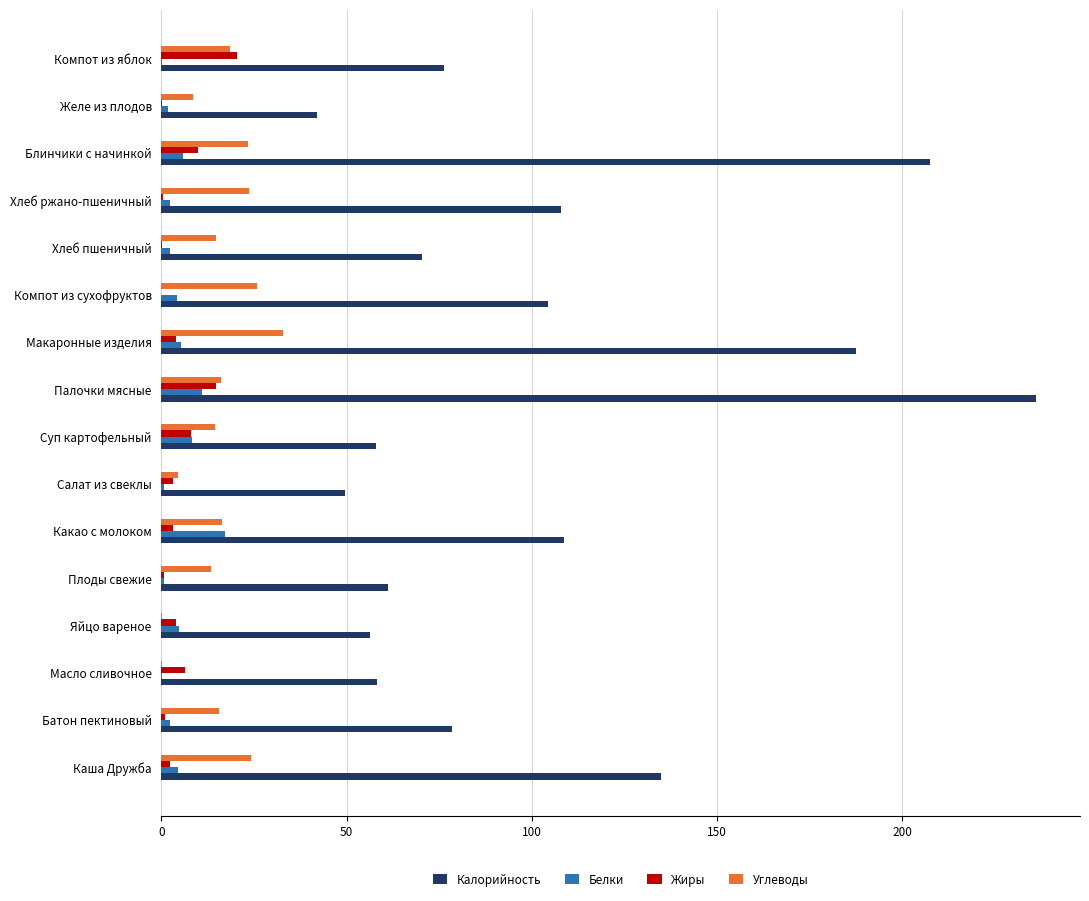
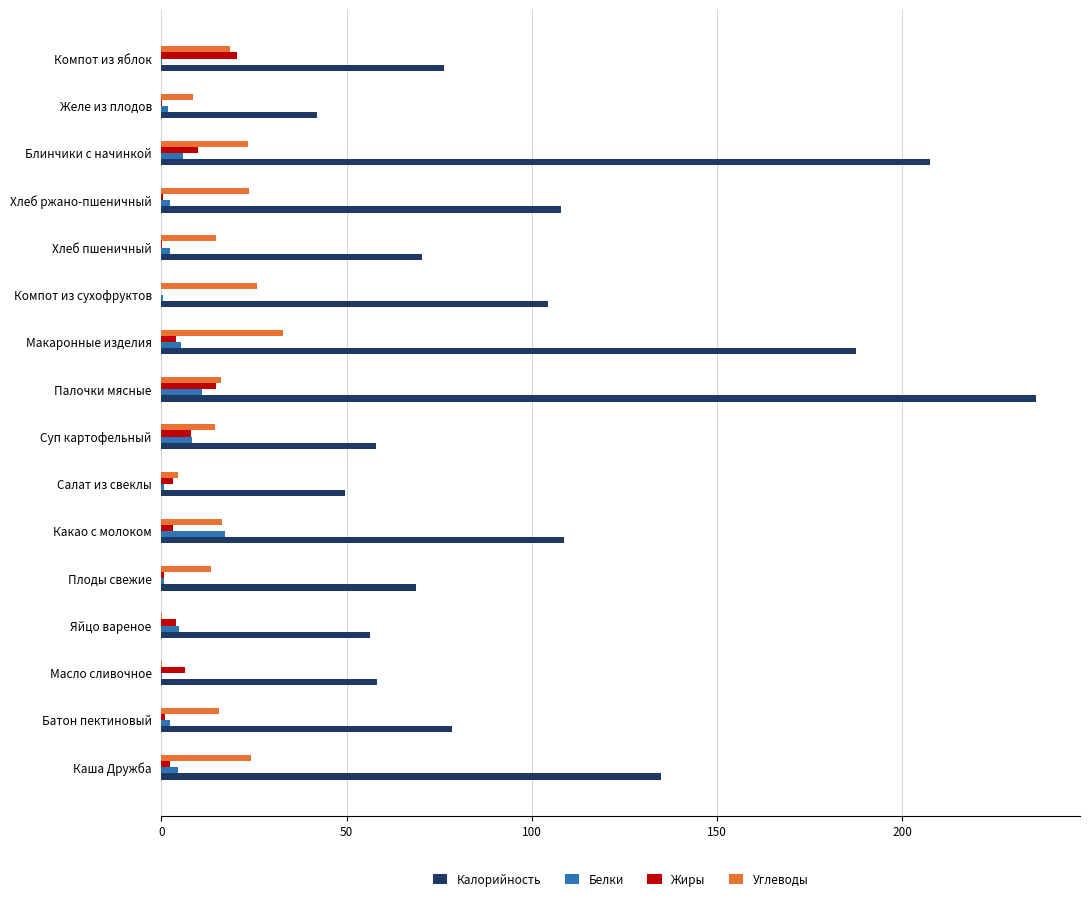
  {
    "Калорийность": {
      "Компот из яблок": 76,
      "Желе из плодов": 42,
      "Блинчики с начинкой": 207,
      "Хлеб ржано-пшеничный": 108,
      "Хлеб пшеничный": 70,
      "Компот из сухофруктов": 104,
      "Макаронные изделия": 188,
      "Палочки мясные": 236,
      "Суп картофельный": 58,
      "Салат из свеклы": 50,
      "Какао с молоком": 109,
-     "Плоды свежие": 61,
+     "Плоды свежие": 69,
      "Яйцо вареное": 56,
      "Масло сливочное": 58,
      "Батон пектиновый": 79,
      "Каша Дружба": 135
    },
    "Белки": {
      "Желе из плодов": 2,
      "Блинчики с начинкой": 6,
      "Хлеб ржано-пшеничный": 2,
      "Хлеб пшеничный": 2,
-     "Компот из сухофруктов": 4,
+     "Компот из сухофруктов": 0,
      "Макаронные изделия": 5,
      "Палочки мясные": 11,
      "Суп картофельный": 8,
      "Салат из свеклы": 1,
      "Какао с молоком": 17,
      "Яйцо вареное": 5,
      "Батон пектиновый": 2,
      "Каша Дружба": 4
    },
    "Жиры": {
      "Компот из яблок": 20,
      "Блинчики с начинкой": 10,
      "Компот из сухофруктов": 0,
      "Макаронные изделия": 4,
      "Палочки мясные": 15,
      "Суп картофельный": 8,
      "Салат из свеклы": 3,
      "Какао с молоком": 3,
      "Яйцо вареное": 4,
      "Масло сливочное": 6,
      "Батон пектиновый": 1,
      "Каша Дружба": 2
    },
    "Углеводы": {
      "Компот из яблок": 19,
      "Желе из плодов": 8,
      "Блинчики с начинкой": 23,
      "Хлеб ржано-пшеничный": 24,
      "Хлеб пшеничный": 15,
      "Компот из сухофруктов": 26,
      "Макаронные изделия": 33,
      "Палочки мясные": 16,
      "Суп картофельный": 14,
      "Салат из свеклы": 4,
      "Какао с молоком": 16,
      "Плоды свежие": 13,
      "Батон пектиновый": 15,
      "Каша Дружба": 24
    }
  }
